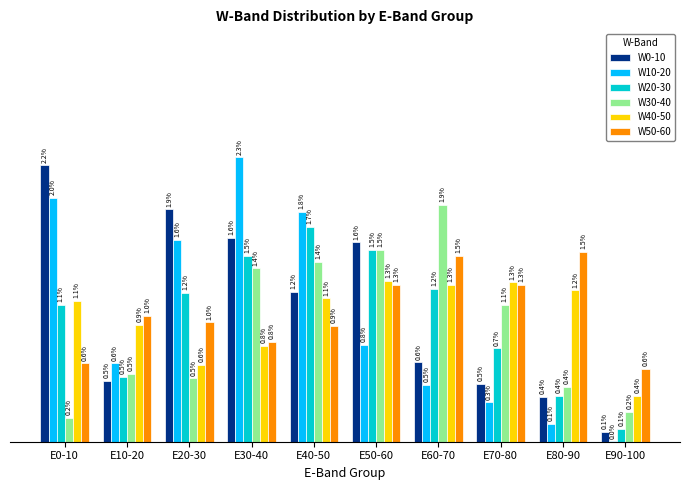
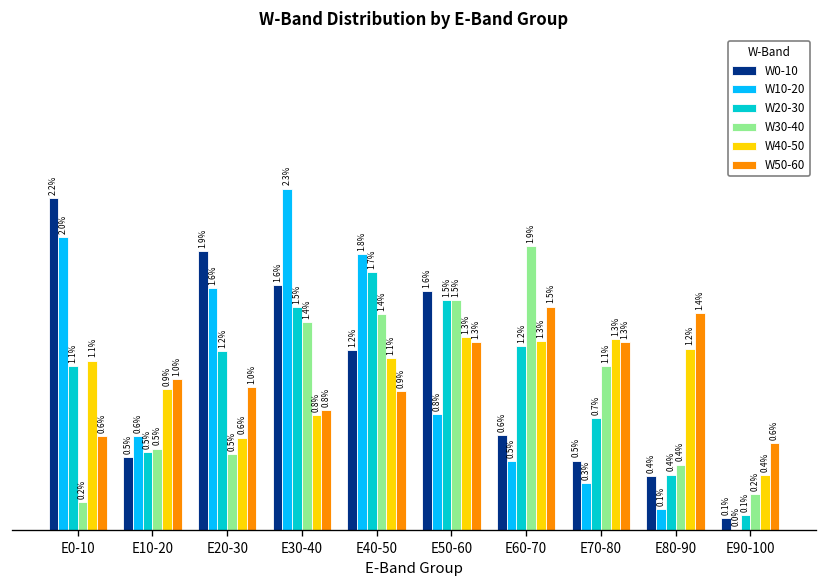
  {
    "W0-10": {
      "E0-10": "2.2%",
      "E10-20": "0.5%",
      "E20-30": "1.9%",
      "E30-40": "1.6%",
      "E40-50": "1.2%",
      "E50-60": "1.6%",
      "E60-70": "0.6%",
      "E70-80": "0.5%",
      "E80-90": "0.4%",
      "E90-100": "0.1%"
    },
    "W30-40": {
      "E0-10": "0.2%",
      "E10-20": "0.5%",
      "E20-30": "0.5%",
      "E30-40": "1.4%",
      "E40-50": "1.4%",
      "E50-60": "1.5%",
      "E60-70": "1.9%",
      "E70-80": "1.1%",
      "E80-90": "0.4%",
      "E90-100": "0.2%"
    },
    "W40-50": {
      "E0-10": "1.1%",
      "E10-20": "0.9%",
      "E20-30": "0.6%",
      "E30-40": "0.8%",
      "E40-50": "1.1%",
      "E50-60": "1.3%",
      "E60-70": "1.3%",
      "E70-80": "1.3%",
      "E80-90": "1.2%",
      "E90-100": "0.4%"
    },
    "W50-60": {
      "E0-10": "0.6%",
      "E10-20": "1.0%",
      "E20-30": "1.0%",
      "E30-40": "0.8%",
      "E40-50": "0.9%",
      "E50-60": "1.3%",
      "E60-70": "1.5%",
      "E70-80": "1.3%",
-     "E80-90": "1.5%",
+     "E80-90": "1.4%",
      "E90-100": "0.6%"
    }
  }
